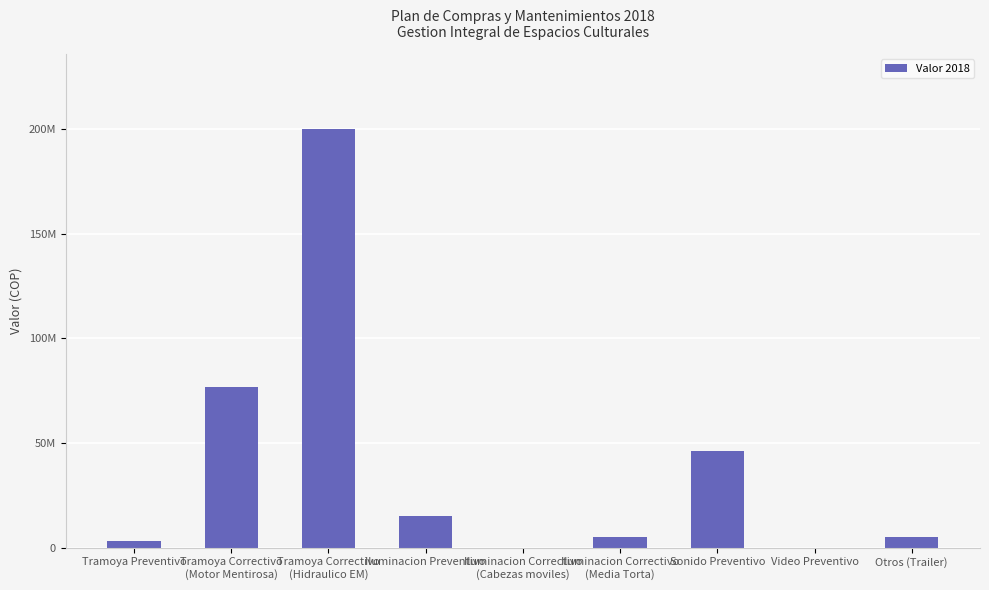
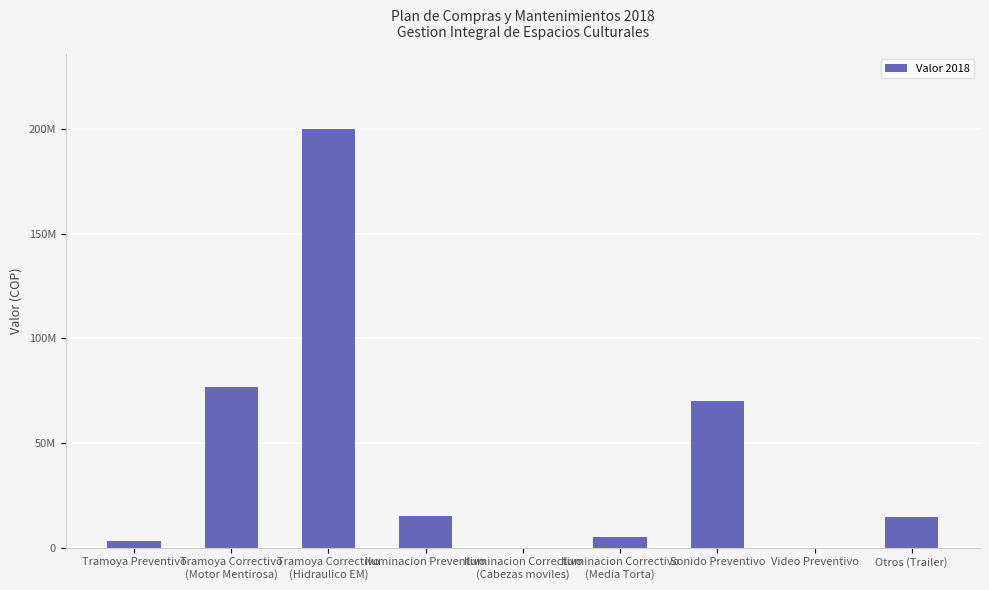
  {
    "Tramoya Preventivo": 3000000,
    "Tramoya Correctivo (Motor Mentirosa)": 77000000,
    "Tramoya Correctivo (Hidraulico EM)": 200000000,
-   "Sonido Preventivo": 46000000,
+   "Sonido Preventivo": 70000000,
    "Video Preventivo": 0,
-   "Otros (Trailer)": 5000000
+   "Otros (Trailer)": 14000000
  }
